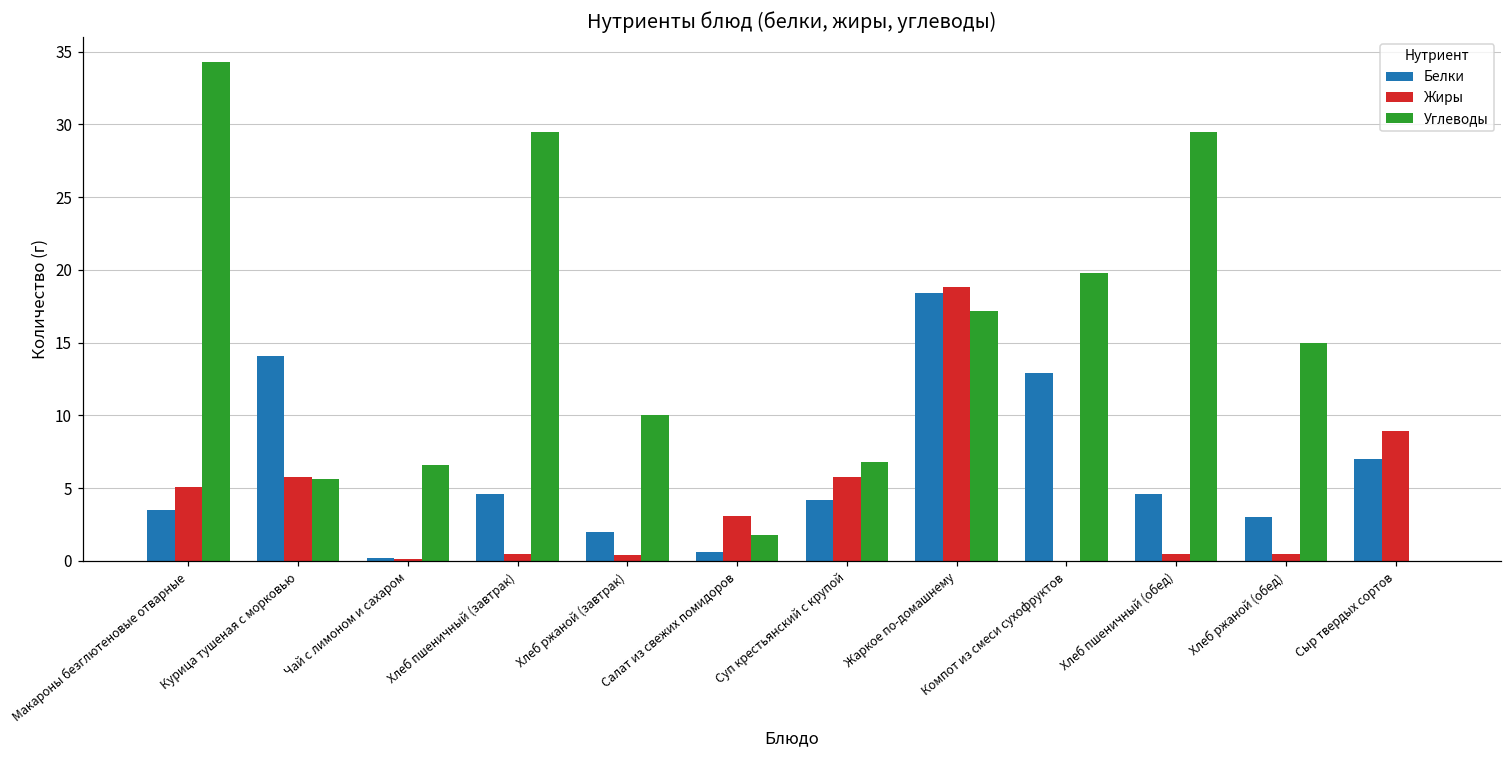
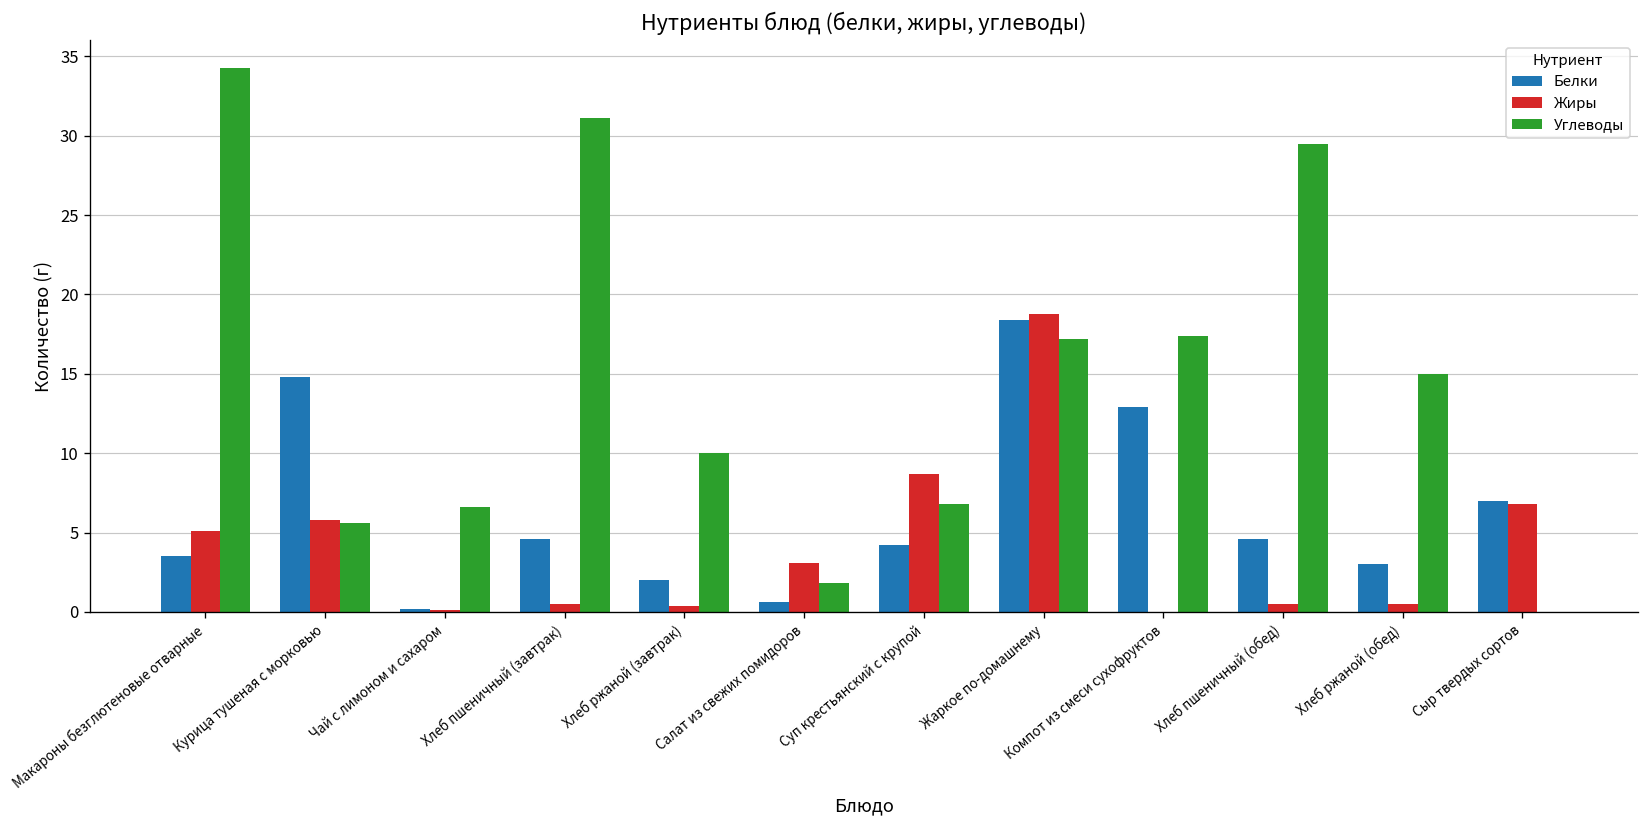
  {
    "Белки": {
      "Макароны безглютеновые отварные": 3.5,
-     "Курица тушеная с морковью": 14.1,
+     "Курица тушеная с морковью": 14.8,
      "Чай с лимоном и сахаром": 0.2,
      "Хлеб пшеничный (завтрак)": 4.6,
      "Хлеб ржаной (завтрак)": 2.0,
      "Салат из свежих помидоров": 0.6,
      "Суп крестьянский с крупой": 4.2,
      "Жаркое по-домашнему": 18.4,
      "Компот из смеси сухофруктов": 12.9,
      "Хлеб пшеничный (обед)": 4.6,
      "Хлеб ржаной (обед)": 3.0,
      "Сыр твердых сортов": 7.0
    },
    "Жиры": {
      "Макароны безглютеновые отварные": 5.1,
      "Курица тушеная с морковью": 5.8,
      "Хлеб пшеничный (завтрак)": 0.5,
      "Хлеб ржаной (завтрак)": 0.4,
      "Салат из свежих помидоров": 3.1,
-     "Суп крестьянский с крупой": 5.8,
+     "Суп крестьянский с крупой": 8.7,
      "Жаркое по-домашнему": 18.8,
      "Компот из смеси сухофруктов": 0.0,
      "Хлеб пшеничный (обед)": 0.5,
      "Хлеб ржаной (обед)": 0.5,
-     "Сыр твердых сортов": 8.9
+     "Сыр твердых сортов": 6.8
    },
    "Углеводы": {
      "Макароны безглютеновые отварные": 34.3,
      "Курица тушеная с морковью": 5.6,
      "Чай с лимоном и сахаром": 6.6,
-     "Хлеб пшеничный (завтрак)": 29.5,
+     "Хлеб пшеничный (завтрак)": 31.1,
      "Хлеб ржаной (завтрак)": 10.0,
      "Салат из свежих помидоров": 1.8,
      "Суп крестьянский с крупой": 6.8,
      "Жаркое по-домашнему": 17.2,
-     "Компот из смеси сухофруктов": 19.8,
+     "Компот из смеси сухофруктов": 17.4,
      "Хлеб пшеничный (обед)": 29.5,
      "Хлеб ржаной (обед)": 15.0,
      "Сыр твердых сортов": 0.0
    }
  }
